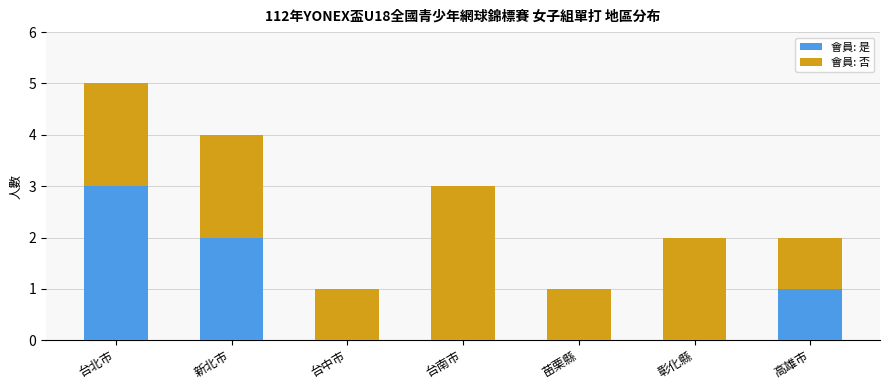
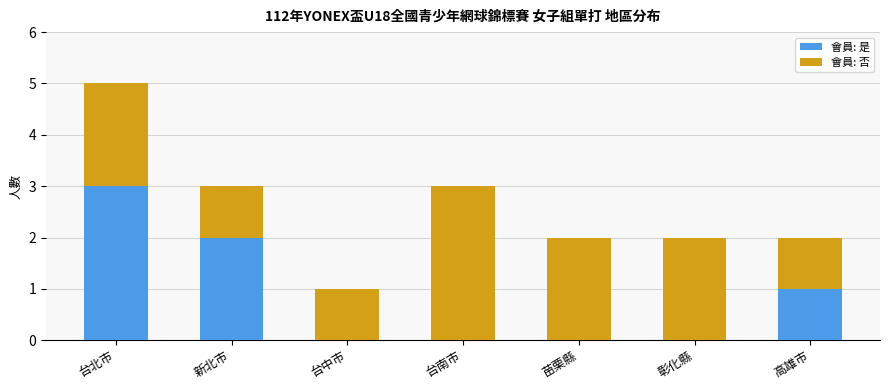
  {
    "會員: 是": {
      "台北市": 3,
      "新北市": 2,
      "台中市": 0,
      "台南市": 0,
      "苗栗縣": 0,
      "彰化縣": 0,
      "高雄市": 1
    },
    "會員: 否": {
-     "新北市": 2,
-     "苗栗縣": 1
+     "新北市": 1,
+     "苗栗縣": 2
    }
  }
